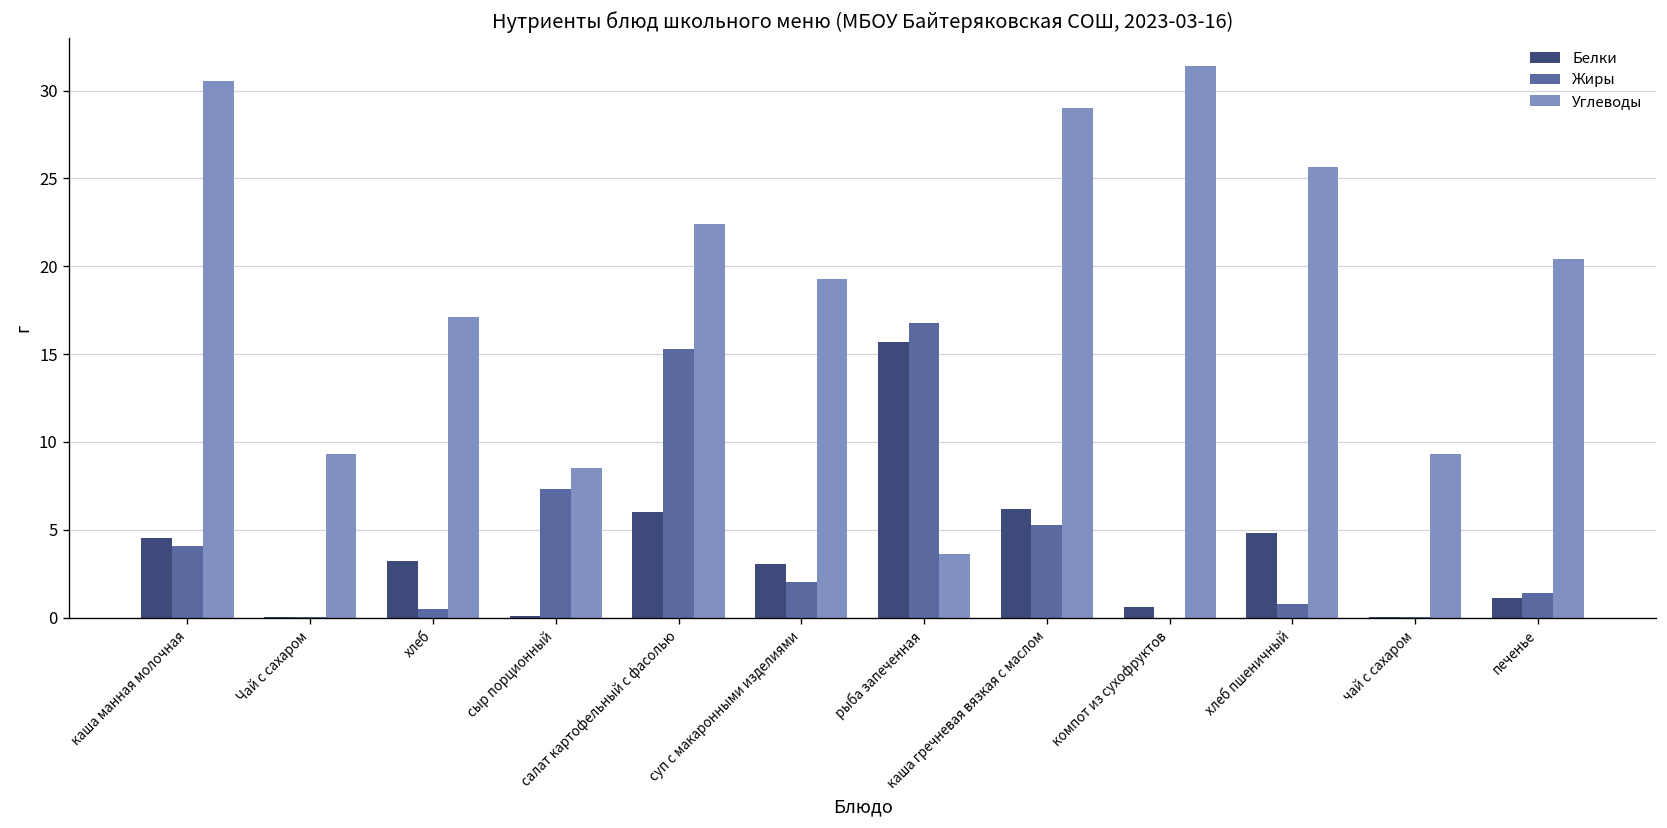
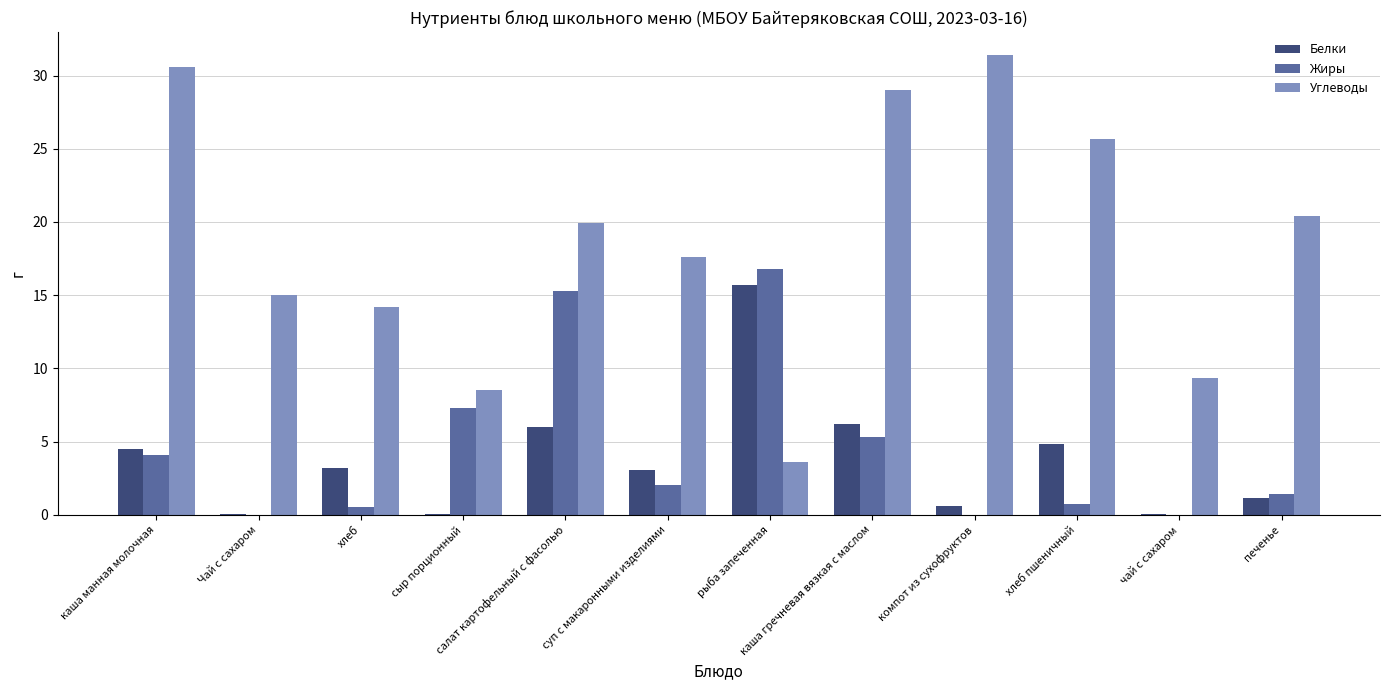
  {
    "Углеводы": {
      "каша манная молочная": 30.6,
-     "Чай с сахаром": 9.3,
-     "хлеб": 17.1,
+     "Чай с сахаром": 15.0,
+     "хлеб": 14.2,
      "сыр порционный": 8.5,
-     "салат картофельный с фасолью": 22.4,
-     "суп с макаронными изделиями": 19.3,
+     "салат картофельный с фасолью": 19.9,
+     "суп с макаронными изделиями": 17.6,
      "рыба запеченная": 3.6,
      "каша гречневая вязкая с маслом": 29.0,
      "компот из сухофруктов": 31.4,
      "хлеб пшеничный": 25.7,
      "чай с сахаром": 9.3,
      "печенье": 20.4
    }
  }
